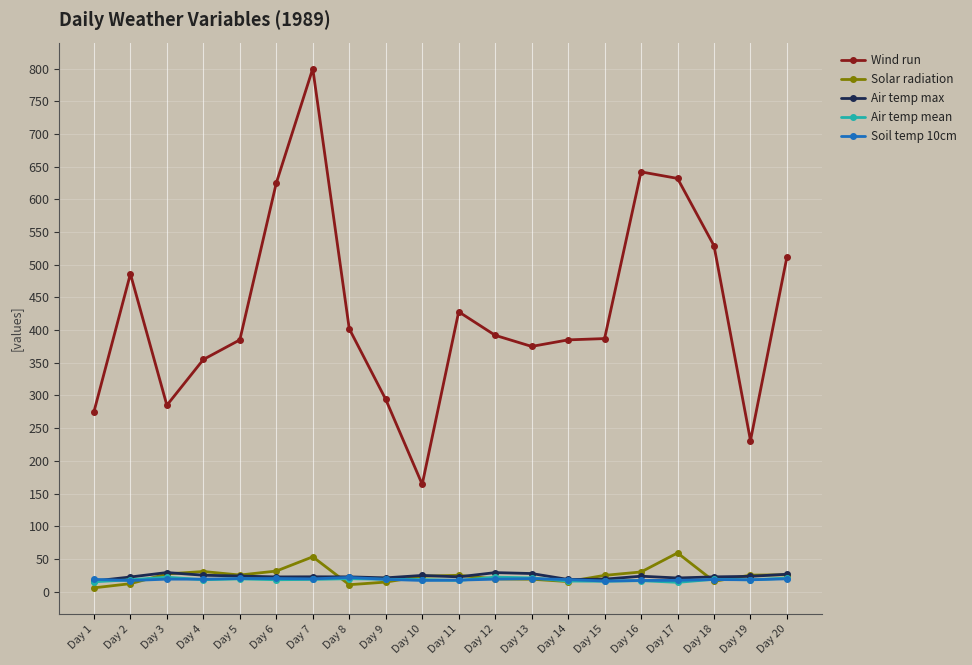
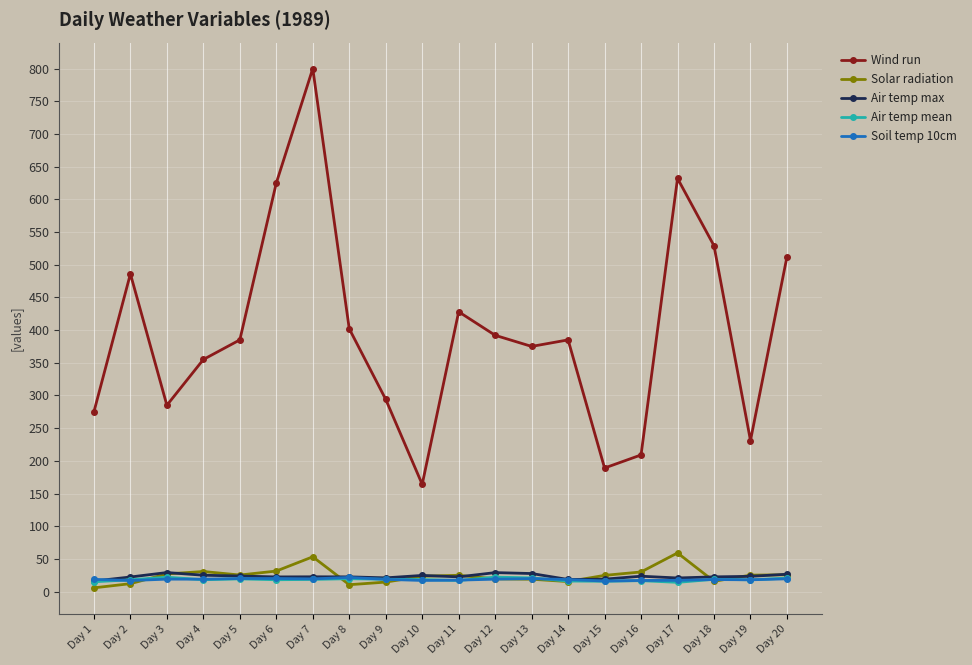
  {
    "Wind run": {
      "Day 1": 280,
      "Day 2": 490,
      "Day 3": 290,
      "Day 4": 360,
      "Day 5": 390,
      "Day 6": 630,
      "Day 7": 800,
      "Day 8": 400,
      "Day 9": 290,
      "Day 10": 160,
      "Day 11": 430,
      "Day 12": 390,
      "Day 13": 380,
      "Day 14": 390,
-     "Day 15": 390,
-     "Day 16": 640,
+     "Day 15": 190,
+     "Day 16": 210,
      "Day 17": 630,
      "Day 18": 530,
      "Day 19": 230,
      "Day 20": 510
    },
    "Solar radiation": {
      "Day 1": 10,
      "Day 2": 10,
      "Day 4": 30,
      "Day 6": 30,
      "Day 7": 50,
      "Day 8": 10,
      "Day 9": 10,
      "Day 15": 20,
      "Day 16": 30,
      "Day 17": 60
    },
    "Air temp max": {
      "Day 2": 20,
      "Day 4": 30,
      "Day 12": 30,
      "Day 13": 30,
      "Day 16": 20
    }
  }
